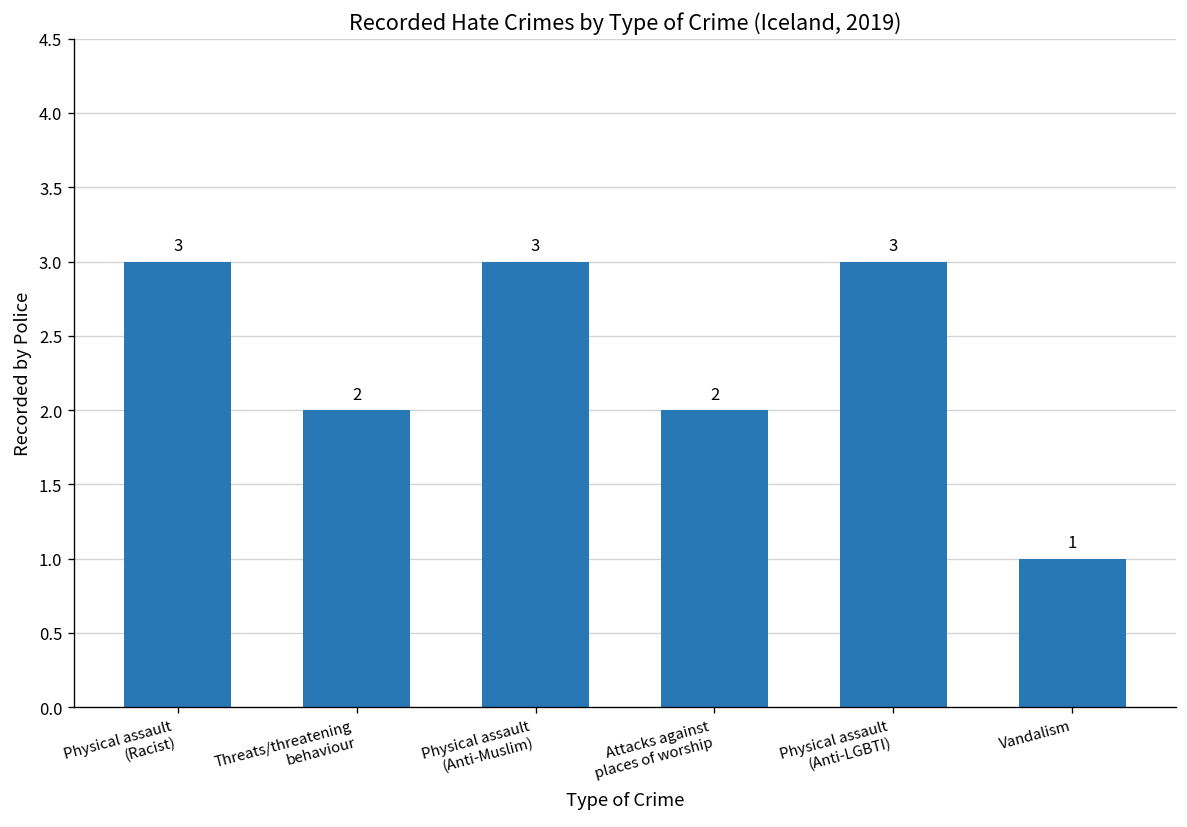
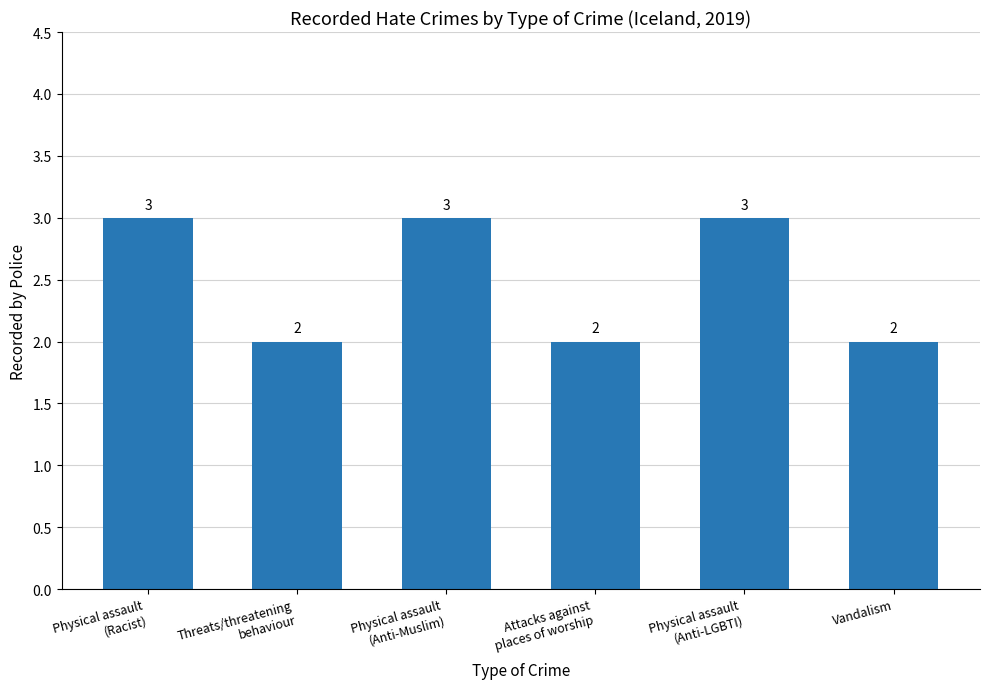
  {
    "Physical assault (Racist)": 3,
    "Threats/threatening behaviour": 2,
    "Physical assault (Anti-Muslim)": 3,
    "Attacks against places of worship": 2,
    "Physical assault (Anti-LGBTI)": 3,
-   "Vandalism": 1
+   "Vandalism": 2
  }
